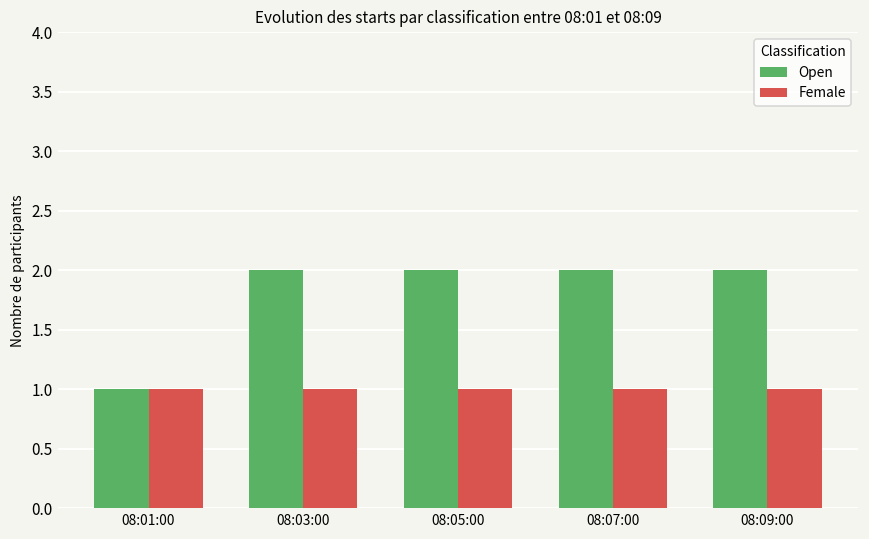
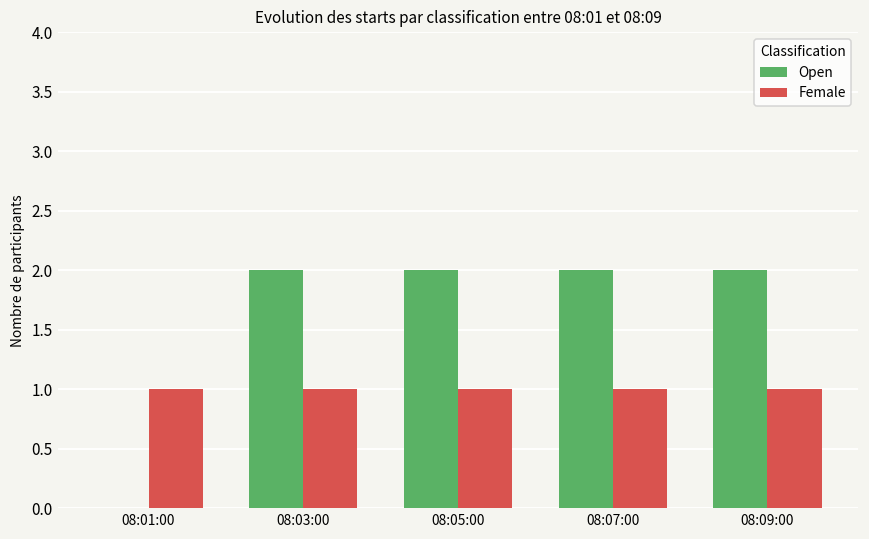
  {
    "Open": {
-     "08:01:00": 1,
+     "08:01:00": 0,
      "08:03:00": 2,
      "08:05:00": 2,
      "08:07:00": 2,
      "08:09:00": 2
    },
    "Female": {
      "08:01:00": 1,
      "08:03:00": 1,
      "08:05:00": 1,
      "08:07:00": 1,
      "08:09:00": 1
    }
  }
